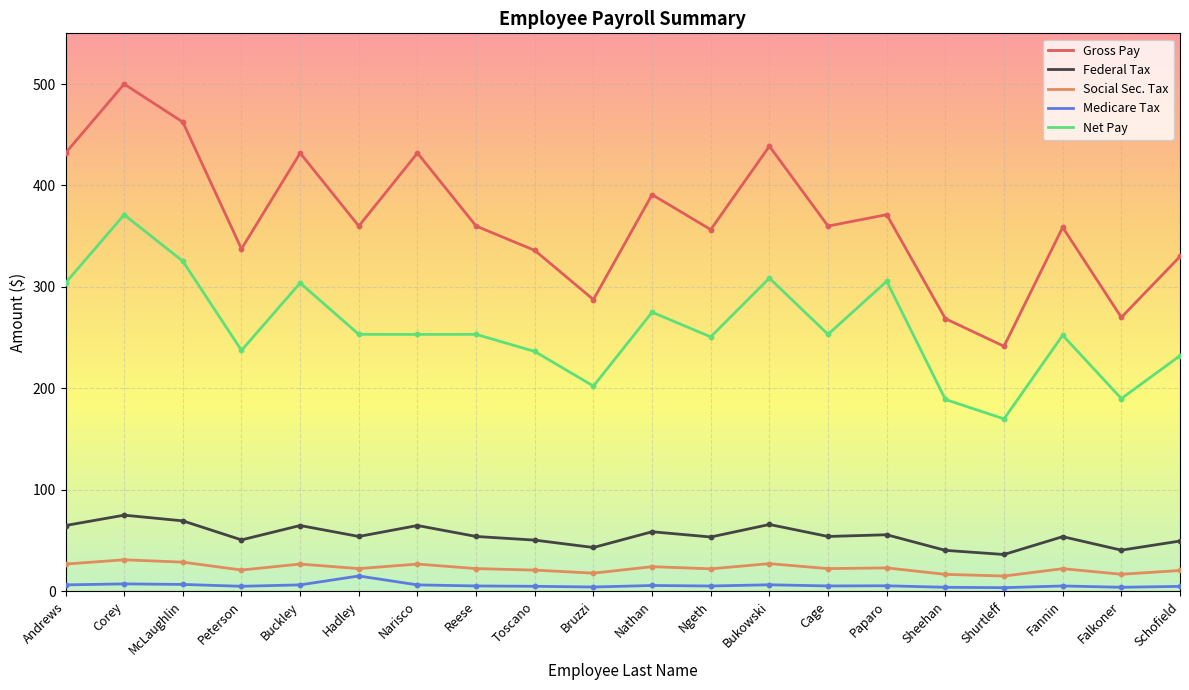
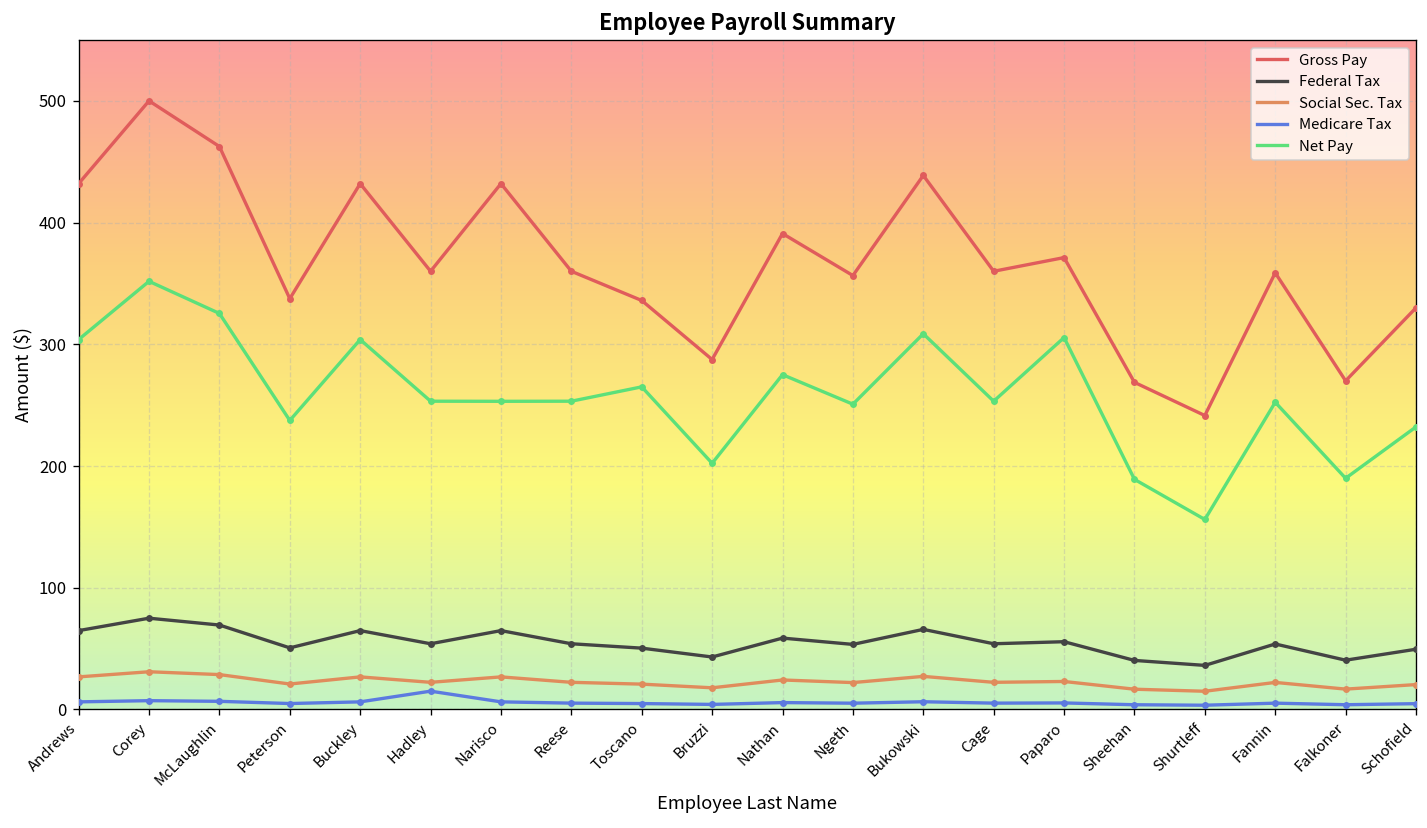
  {
    "Federal Tax": {
      "Andrews": 65,
      "Corey": 75,
      "McLaughlin": 69,
      "Peterson": 51,
      "Buckley": 65,
      "Hadley": 54,
      "Narisco": 65,
      "Reese": 54,
      "Toscano": 50,
      "Bruzzi": 43,
      "Nathan": 59,
      "Ngeth": 53,
      "Bukowski": 66,
      "Cage": 54,
      "Paparo": 56,
      "Sheehan": 40,
      "Shurtleff": 36,
      "Fannin": 54,
      "Falkoner": 41,
      "Schofield": 50
    },
    "Medicare Tax": {
      "Andrews": 6,
      "Corey": 7,
      "McLaughlin": 7,
      "Peterson": 5,
      "Buckley": 6,
      "Hadley": 15,
      "Narisco": 6,
      "Reese": 5,
      "Toscano": 5,
      "Bruzzi": 4,
      "Nathan": 6,
      "Ngeth": 5,
      "Bukowski": 6,
      "Cage": 5,
      "Paparo": 5,
      "Sheehan": 4,
      "Shurtleff": 4,
      "Fannin": 5,
      "Falkoner": 4,
      "Schofield": 5
    },
    "Net Pay": {
      "Andrews": 304,
-     "Corey": 371,
+     "Corey": 352,
      "McLaughlin": 325,
      "Peterson": 237,
      "Buckley": 304,
      "Hadley": 253,
      "Narisco": 253,
      "Reese": 253,
-     "Toscano": 236,
+     "Toscano": 265,
      "Bruzzi": 202,
      "Nathan": 275,
      "Ngeth": 251,
      "Bukowski": 309,
      "Cage": 253,
      "Paparo": 306,
      "Sheehan": 189,
-     "Shurtleff": 170,
+     "Shurtleff": 156,
      "Fannin": 252,
      "Falkoner": 190,
      "Schofield": 232
    }
  }
